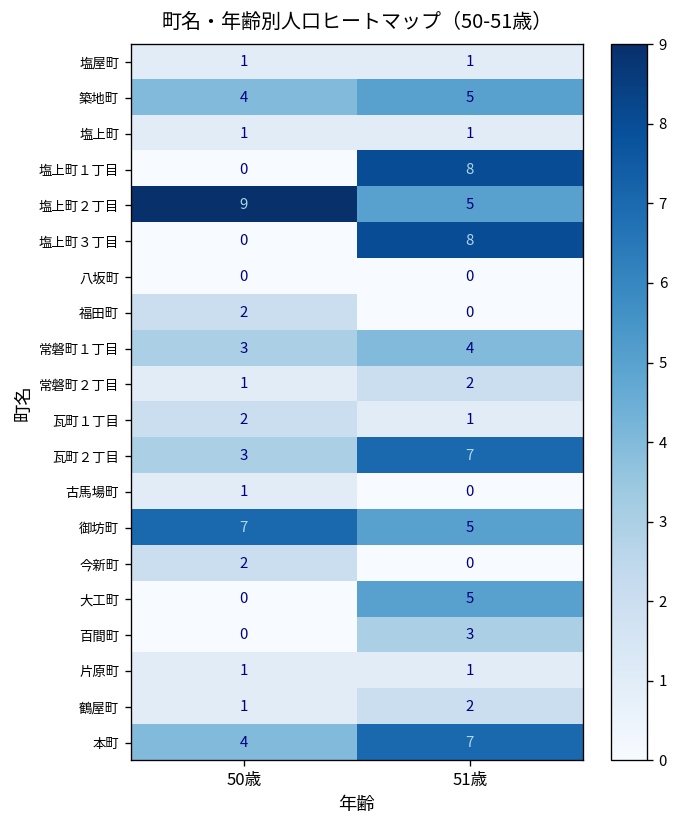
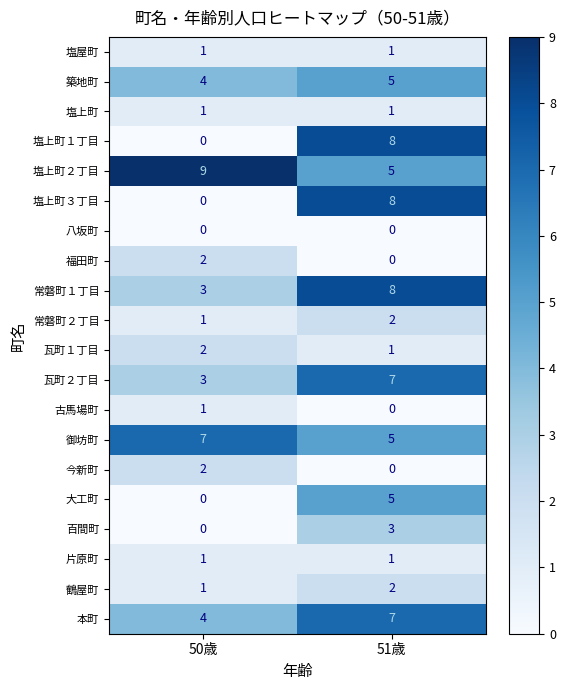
  {
    "塩屋町": {
      "50歳": 1,
      "51歳": 1
    },
    "築地町": {
      "50歳": 4,
      "51歳": 5
    },
    "塩上町": {
      "50歳": 1,
      "51歳": 1
    },
    "塩上町１丁目": {
      "50歳": 0,
      "51歳": 8
    },
    "塩上町２丁目": {
      "50歳": 9,
      "51歳": 5
    },
    "塩上町３丁目": {
      "50歳": 0,
      "51歳": 8
    },
    "八坂町": {
      "50歳": 0,
      "51歳": 0
    },
    "福田町": {
      "50歳": 2,
      "51歳": 0
    },
    "常磐町１丁目": {
      "50歳": 3,
-     "51歳": 4
+     "51歳": 8
    },
    "常磐町２丁目": {
      "50歳": 1,
      "51歳": 2
    },
    "瓦町１丁目": {
      "50歳": 2,
      "51歳": 1
    },
    "瓦町２丁目": {
      "50歳": 3,
      "51歳": 7
    },
    "古馬場町": {
      "50歳": 1,
      "51歳": 0
    },
    "御坊町": {
      "50歳": 7,
      "51歳": 5
    },
    "今新町": {
      "50歳": 2,
      "51歳": 0
    },
    "大工町": {
      "50歳": 0,
      "51歳": 5
    },
    "百間町": {
      "50歳": 0,
      "51歳": 3
    },
    "片原町": {
      "50歳": 1,
      "51歳": 1
    },
    "鶴屋町": {
      "50歳": 1,
      "51歳": 2
    },
    "本町": {
      "50歳": 4,
      "51歳": 7
    }
  }
